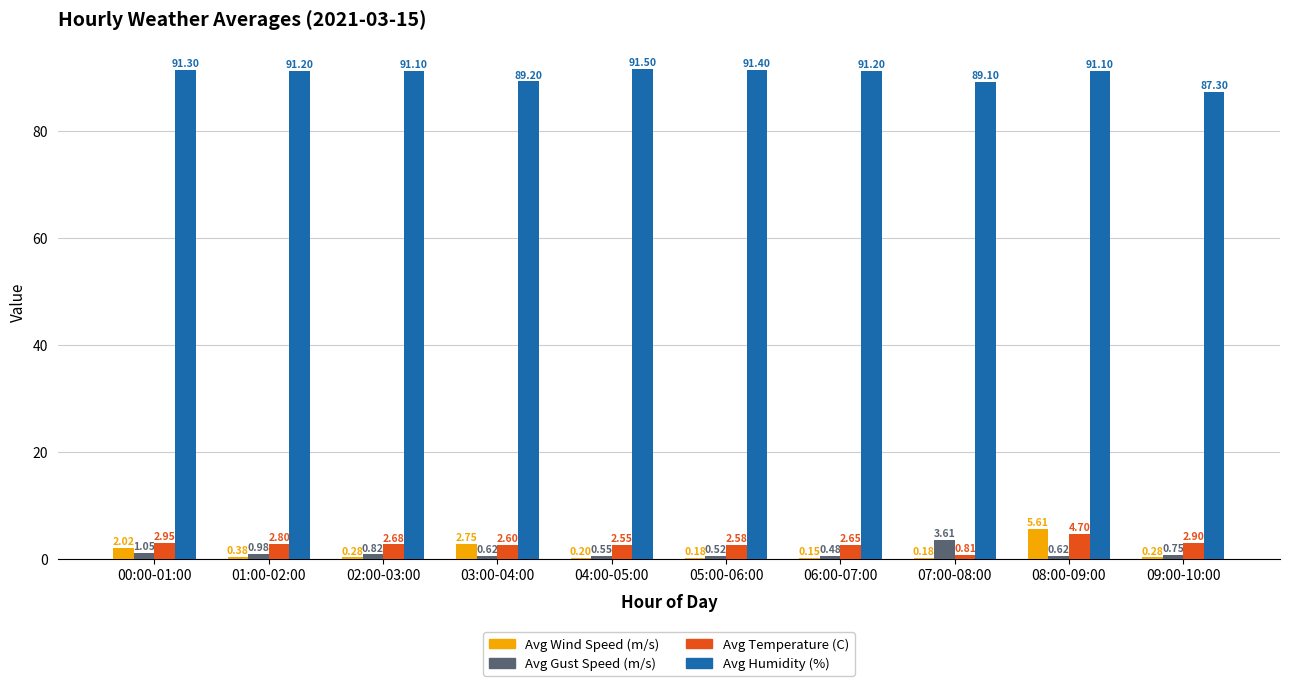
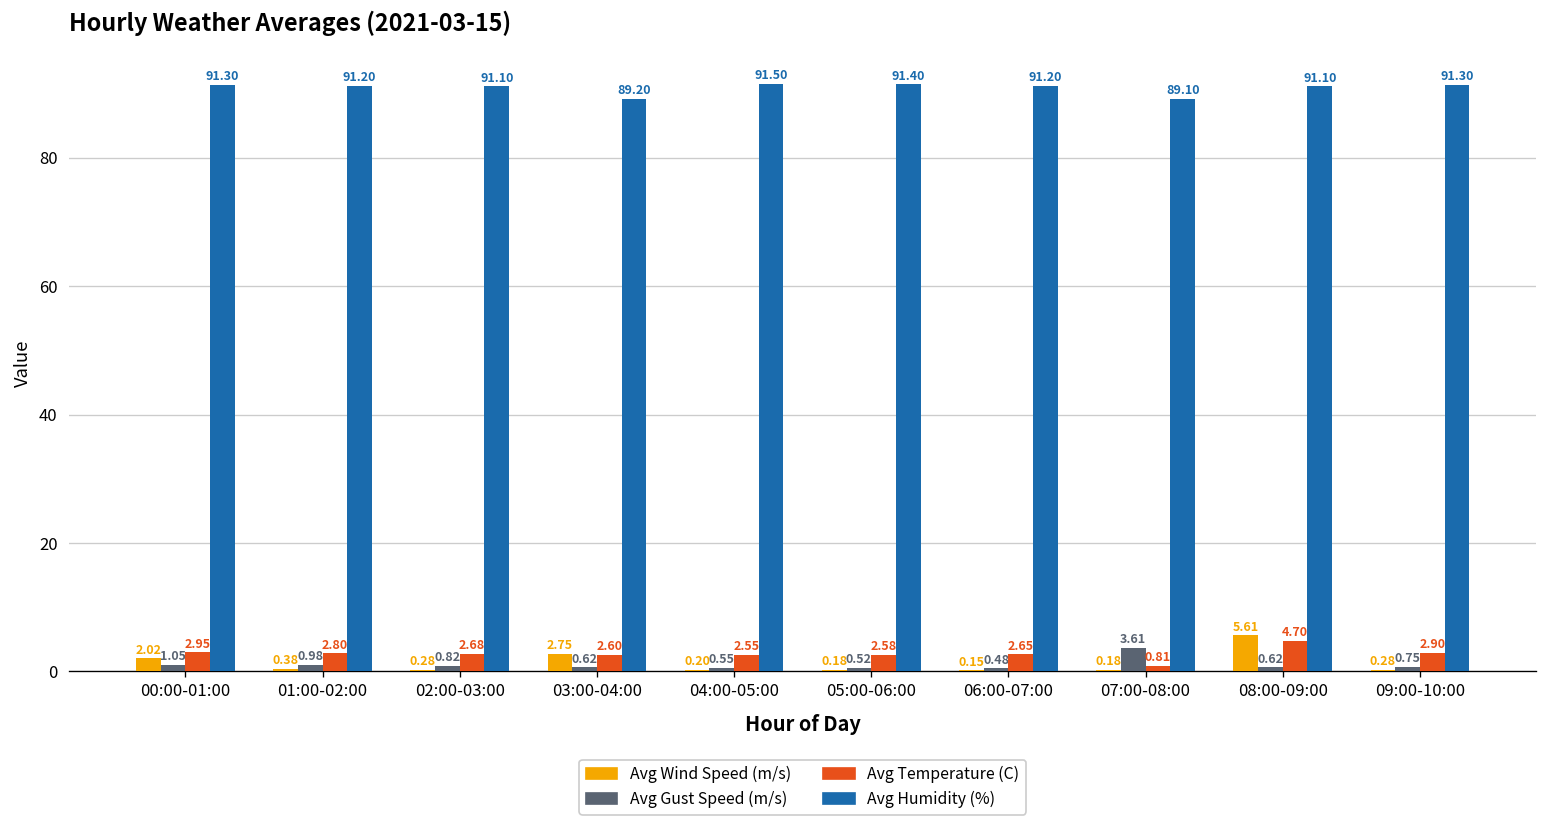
  {
    "Avg Wind Speed (m/s)": {
      "00:00-01:00": 2.02,
      "01:00-02:00": 0.38,
      "02:00-03:00": 0.28,
      "03:00-04:00": 2.75,
      "04:00-05:00": 0.20,
      "05:00-06:00": 0.18,
      "06:00-07:00": 0.15,
      "07:00-08:00": 0.18,
      "08:00-09:00": 5.61,
      "09:00-10:00": 0.28
    },
    "Avg Gust Speed (m/s)": {
      "00:00-01:00": 1.05,
      "01:00-02:00": 0.98,
      "02:00-03:00": 0.82,
      "03:00-04:00": 0.62,
      "04:00-05:00": 0.55,
      "05:00-06:00": 0.52,
      "06:00-07:00": 0.48,
      "07:00-08:00": 3.61,
      "08:00-09:00": 0.62,
      "09:00-10:00": 0.75
    },
    "Avg Temperature (C)": {
      "00:00-01:00": 2.95,
      "01:00-02:00": 2.80,
      "02:00-03:00": 2.68,
      "03:00-04:00": 2.60,
      "04:00-05:00": 2.55,
      "05:00-06:00": 2.58,
      "06:00-07:00": 2.65,
      "07:00-08:00": 0.81,
      "08:00-09:00": 4.70,
      "09:00-10:00": 2.90
    },
    "Avg Humidity (%)": {
      "00:00-01:00": 91.30,
      "01:00-02:00": 91.20,
      "02:00-03:00": 91.10,
      "03:00-04:00": 89.20,
      "04:00-05:00": 91.50,
      "05:00-06:00": 91.40,
      "06:00-07:00": 91.20,
      "07:00-08:00": 89.10,
      "08:00-09:00": 91.10,
-     "09:00-10:00": 87.30
+     "09:00-10:00": 91.30
    }
  }
